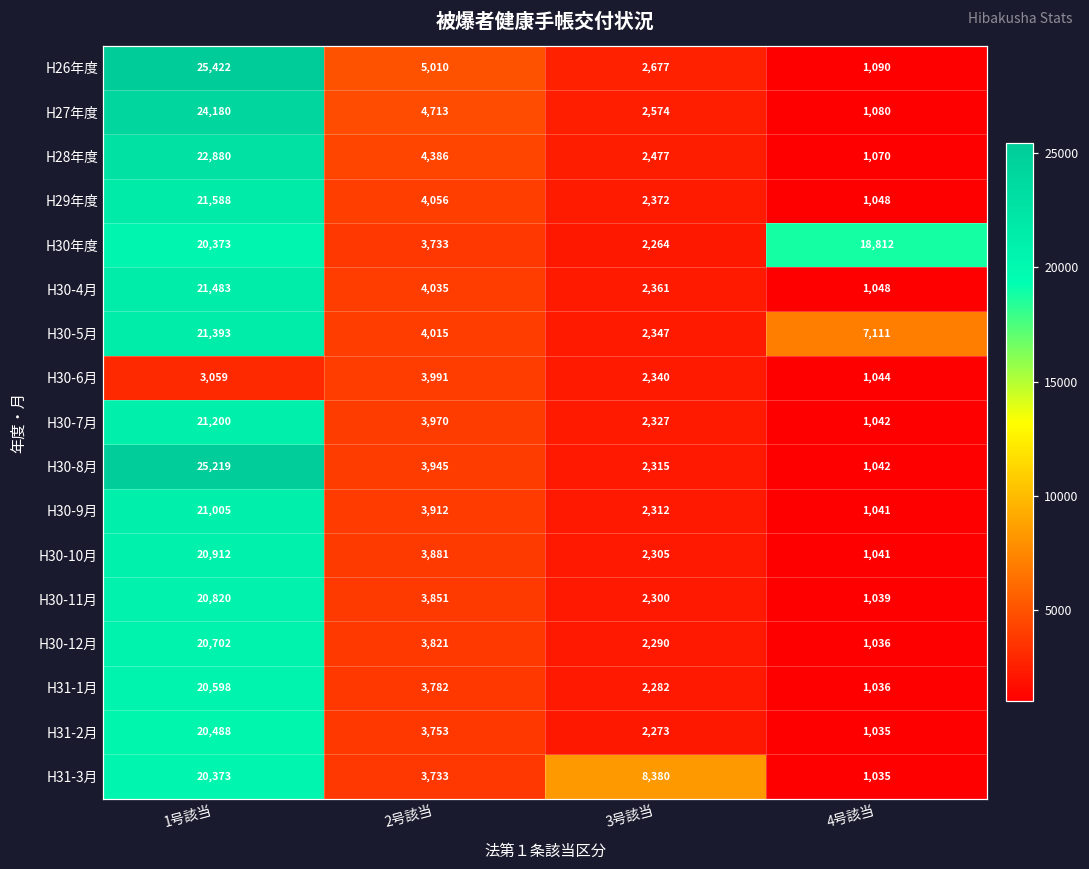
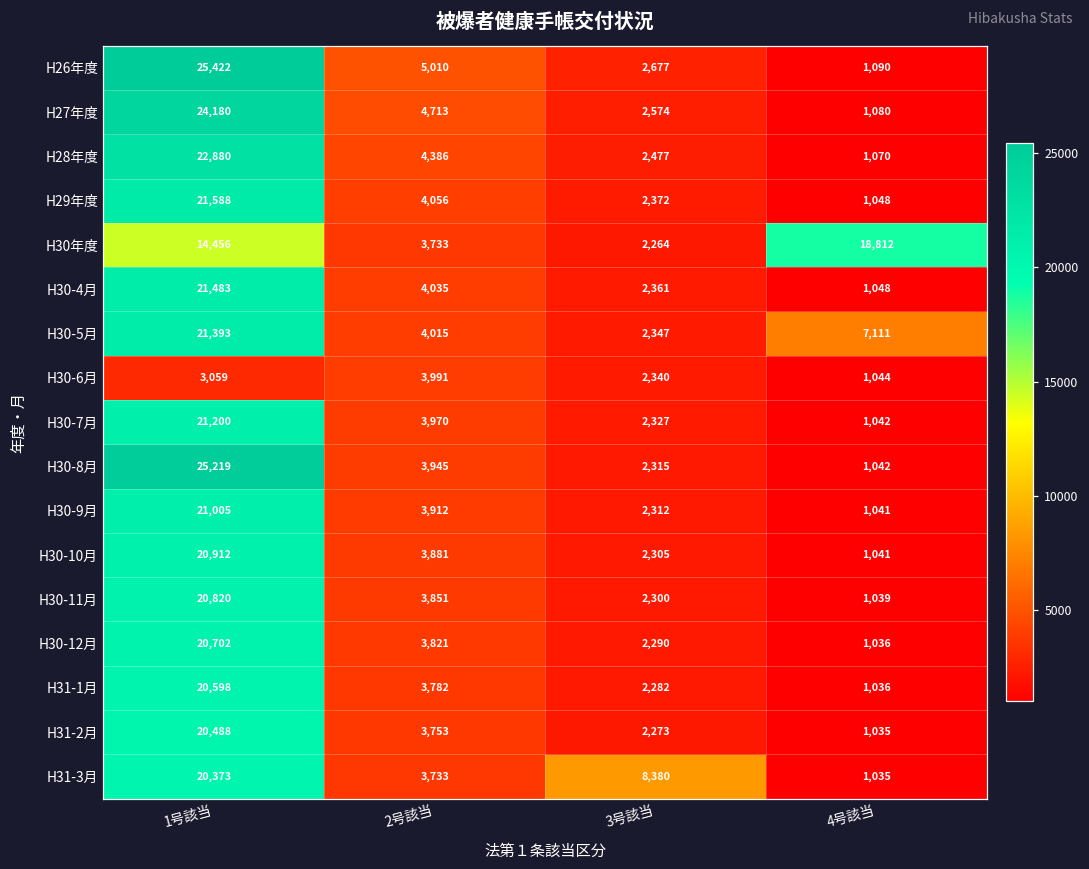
  {
    "H26年度": {
      "1号該当": "25,422",
      "2号該当": "5,010",
      "3号該当": "2,677",
      "4号該当": "1,090"
    },
    "H27年度": {
      "1号該当": "24,180",
      "2号該当": "4,713",
      "3号該当": "2,574",
      "4号該当": "1,080"
    },
    "H28年度": {
      "1号該当": "22,880",
      "2号該当": "4,386",
      "3号該当": "2,477",
      "4号該当": "1,070"
    },
    "H29年度": {
      "1号該当": "21,588",
      "2号該当": "4,056",
      "3号該当": "2,372",
      "4号該当": "1,048"
    },
    "H30年度": {
-     "1号該当": "20,373",
+     "1号該当": "14,456",
      "2号該当": "3,733",
      "3号該当": "2,264",
      "4号該当": "18,812"
    },
    "H30-4月": {
      "1号該当": "21,483",
      "2号該当": "4,035",
      "3号該当": "2,361",
      "4号該当": "1,048"
    },
    "H30-5月": {
      "1号該当": "21,393",
      "2号該当": "4,015",
      "3号該当": "2,347",
      "4号該当": "7,111"
    },
    "H30-6月": {
      "1号該当": "3,059",
      "2号該当": "3,991",
      "3号該当": "2,340",
      "4号該当": "1,044"
    },
    "H30-7月": {
      "1号該当": "21,200",
      "2号該当": "3,970",
      "3号該当": "2,327",
      "4号該当": "1,042"
    },
    "H30-8月": {
      "1号該当": "25,219",
      "2号該当": "3,945",
      "3号該当": "2,315",
      "4号該当": "1,042"
    },
    "H30-9月": {
      "1号該当": "21,005",
      "2号該当": "3,912",
      "3号該当": "2,312",
      "4号該当": "1,041"
    },
    "H30-10月": {
      "1号該当": "20,912",
      "2号該当": "3,881",
      "3号該当": "2,305",
      "4号該当": "1,041"
    },
    "H30-11月": {
      "1号該当": "20,820",
      "2号該当": "3,851",
      "3号該当": "2,300",
      "4号該当": "1,039"
    },
    "H30-12月": {
      "1号該当": "20,702",
      "2号該当": "3,821",
      "3号該当": "2,290",
      "4号該当": "1,036"
    },
    "H31-1月": {
      "1号該当": "20,598",
      "2号該当": "3,782",
      "3号該当": "2,282",
      "4号該当": "1,036"
    },
    "H31-2月": {
      "1号該当": "20,488",
      "2号該当": "3,753",
      "3号該当": "2,273",
      "4号該当": "1,035"
    },
    "H31-3月": {
      "1号該当": "20,373",
      "2号該当": "3,733",
      "3号該当": "8,380",
      "4号該当": "1,035"
    }
  }
